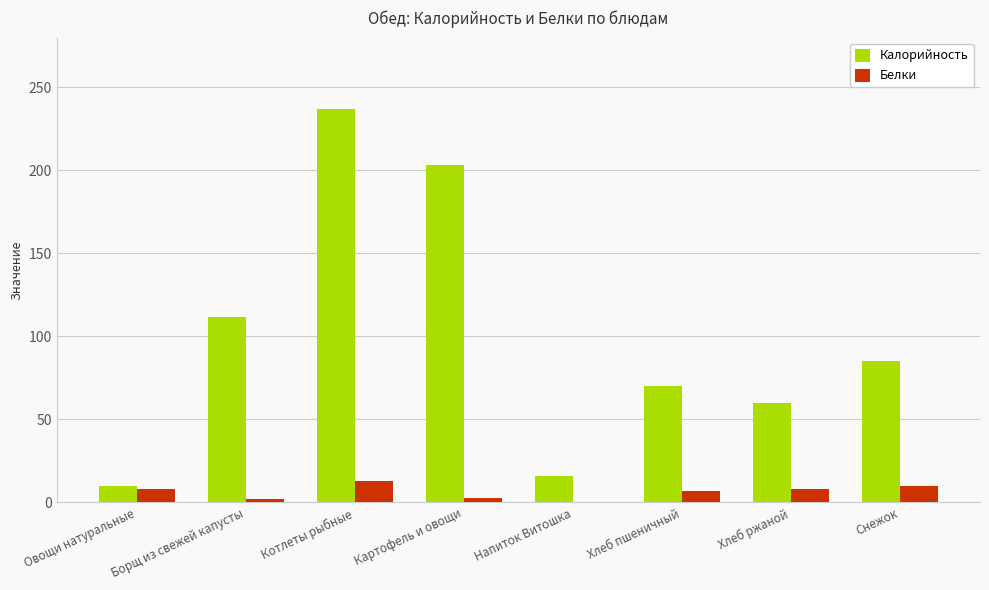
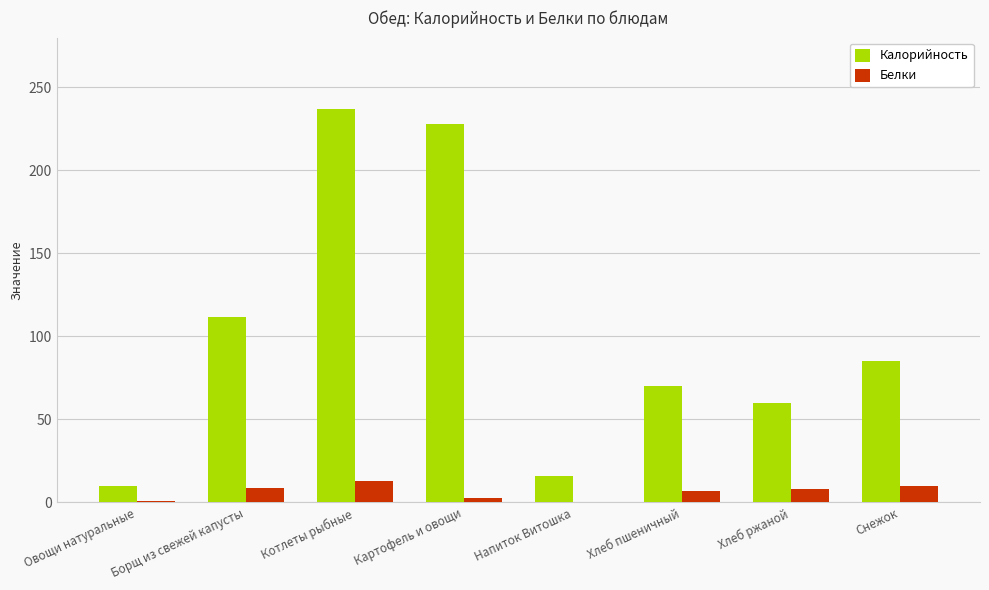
  {
    "Калорийность": {
      "Овощи натуральные": 10,
      "Борщ из свежей капусты": 112,
      "Котлеты рыбные": 237,
-     "Картофель и овощи": 203,
+     "Картофель и овощи": 228,
      "Напиток Витошка": 16,
      "Хлеб пшеничный": 70,
      "Хлеб ржаной": 60,
      "Снежок": 85
    },
    "Белки": {
-     "Овощи натуральные": 8,
-     "Борщ из свежей капусты": 2,
+     "Овощи натуральные": 1,
+     "Борщ из свежей капусты": 9,
      "Котлеты рыбные": 13,
      "Картофель и овощи": 3,
      "Напиток Витошка": 0,
      "Хлеб пшеничный": 7,
      "Хлеб ржаной": 8,
      "Снежок": 10
    }
  }
